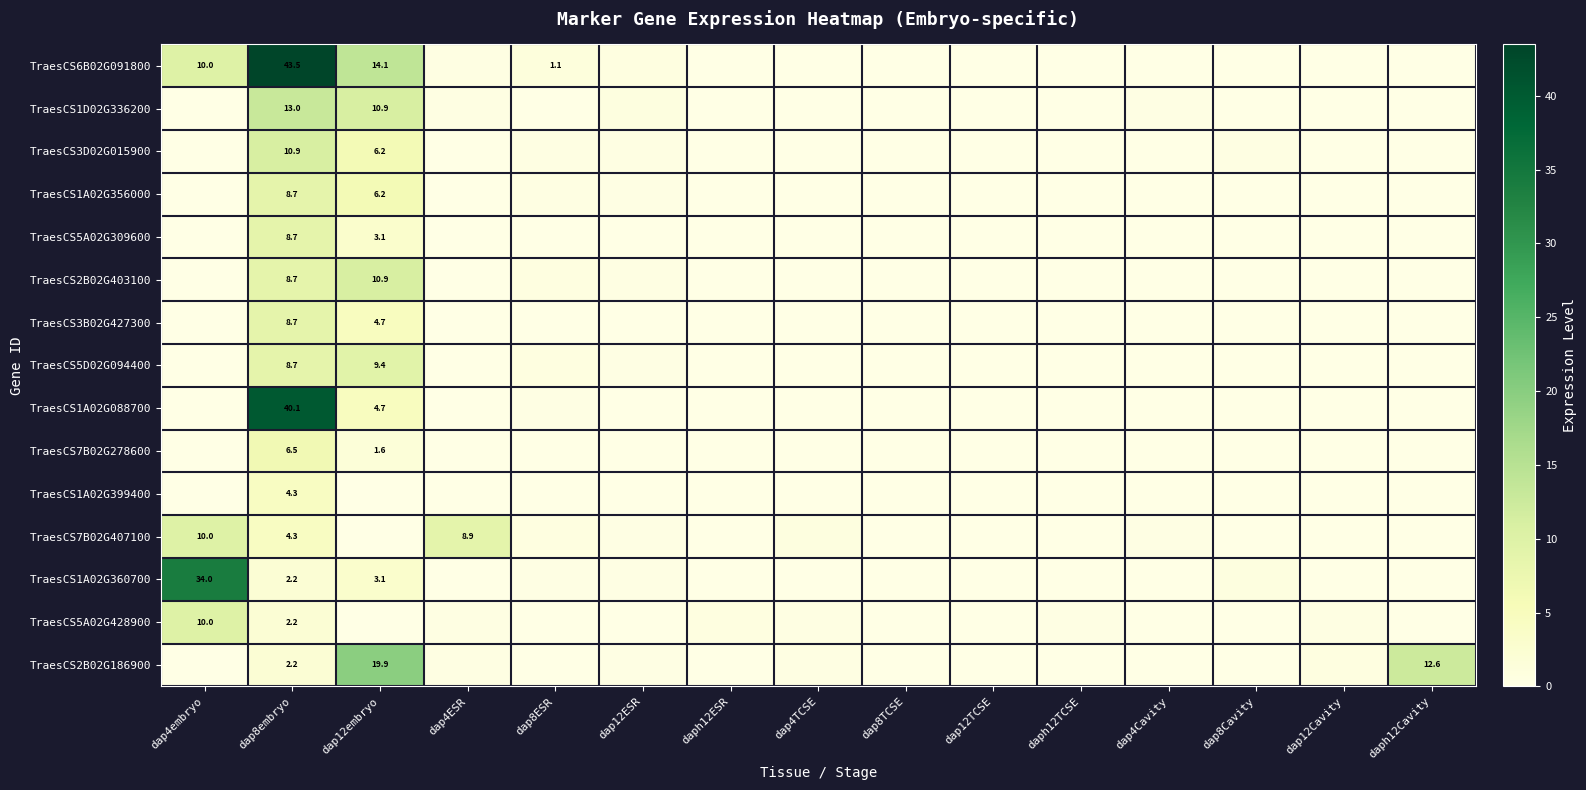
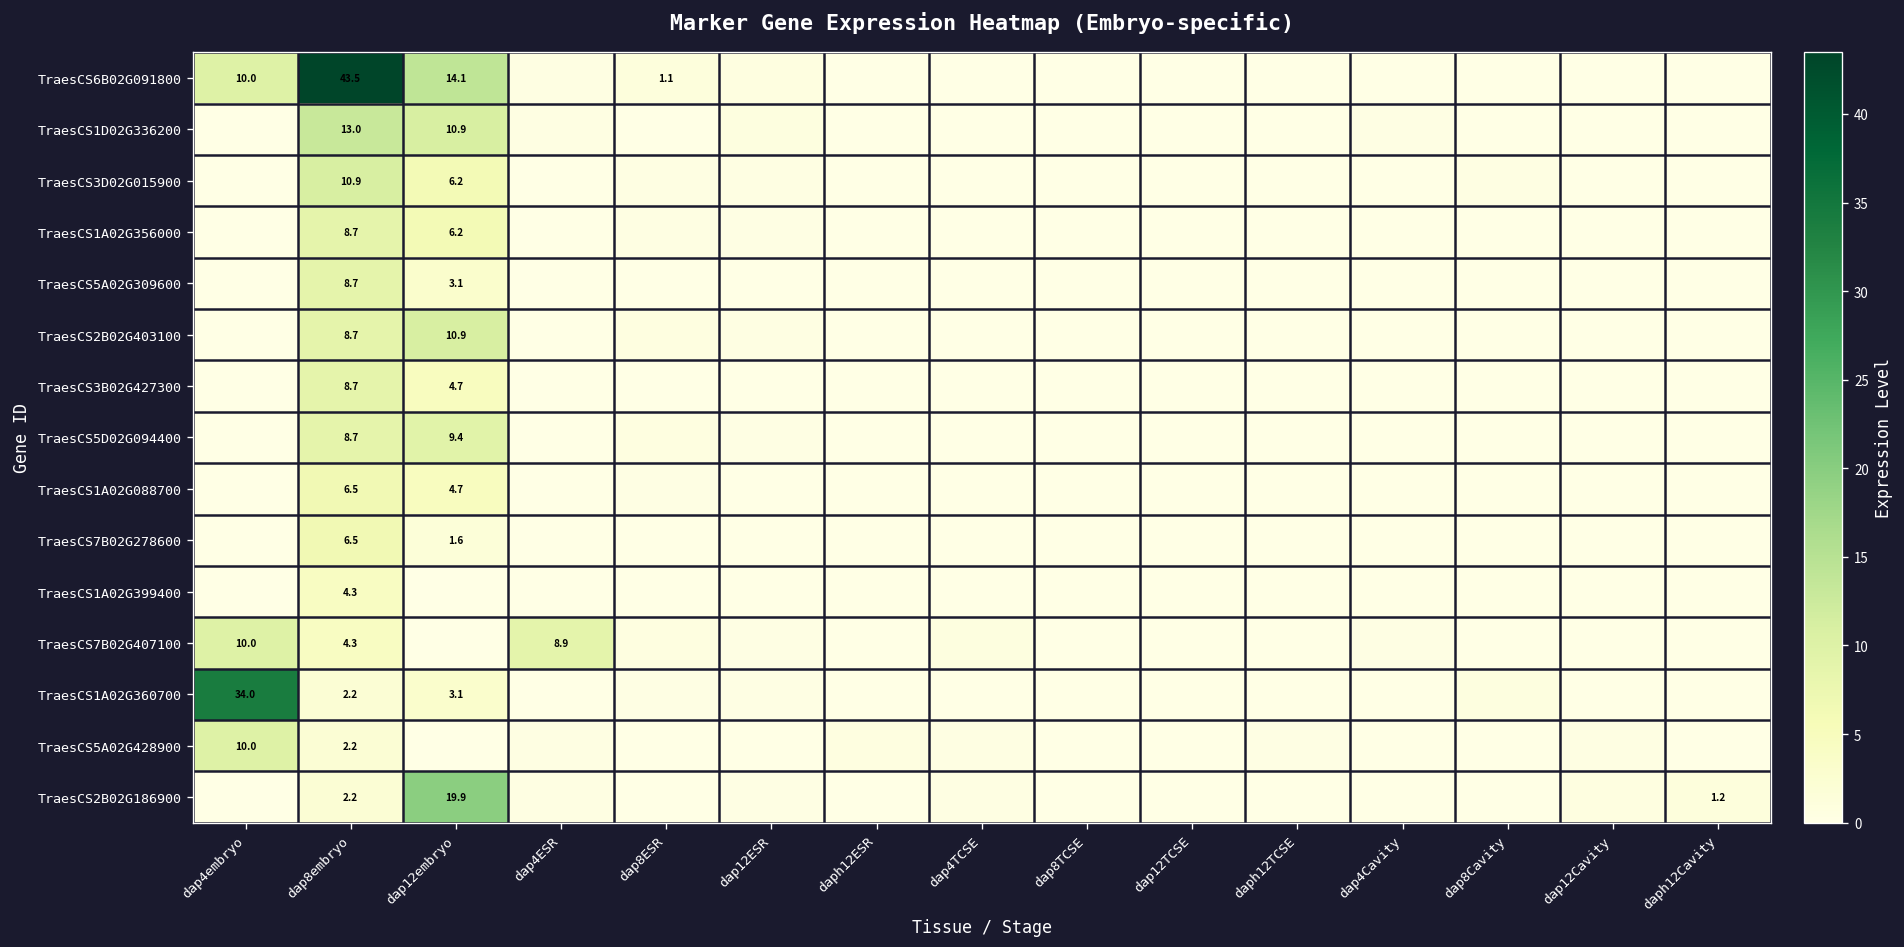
  {
    "TraesCS6B02G091800": {
      "dap4embryo": 10.0,
      "dap8embryo": 43.5,
      "dap12embryo": 14.1,
      "dap8ESR": 1.1
    },
    "TraesCS1D02G336200": {
      "dap8embryo": 13.0,
      "dap12embryo": 10.9
    },
    "TraesCS3D02G015900": {
      "dap8embryo": 10.9,
      "dap12embryo": 6.2
    },
    "TraesCS1A02G356000": {
      "dap8embryo": 8.7,
      "dap12embryo": 6.2
    },
    "TraesCS5A02G309600": {
      "dap8embryo": 8.7,
      "dap12embryo": 3.1
    },
    "TraesCS2B02G403100": {
      "dap8embryo": 8.7,
      "dap12embryo": 10.9
    },
    "TraesCS3B02G427300": {
      "dap8embryo": 8.7,
      "dap12embryo": 4.7
    },
    "TraesCS5D02G094400": {
      "dap8embryo": 8.7,
      "dap12embryo": 9.4
    },
    "TraesCS1A02G088700": {
-     "dap8embryo": 40.1,
+     "dap8embryo": 6.5,
      "dap12embryo": 4.7
    },
    "TraesCS7B02G278600": {
      "dap8embryo": 6.5,
      "dap12embryo": 1.6
    },
    "TraesCS1A02G399400": {
      "dap8embryo": 4.3
    },
    "TraesCS7B02G407100": {
      "dap4embryo": 10.0,
      "dap8embryo": 4.3,
      "dap4ESR": 8.9
    },
    "TraesCS1A02G360700": {
      "dap4embryo": 34.0,
      "dap8embryo": 2.2,
      "dap12embryo": 3.1
    },
    "TraesCS5A02G428900": {
      "dap4embryo": 10.0,
      "dap8embryo": 2.2
    },
    "TraesCS2B02G186900": {
      "dap8embryo": 2.2,
      "dap12embryo": 19.9,
-     "daph12Cavity": 12.6
+     "daph12Cavity": 1.2
    }
  }
